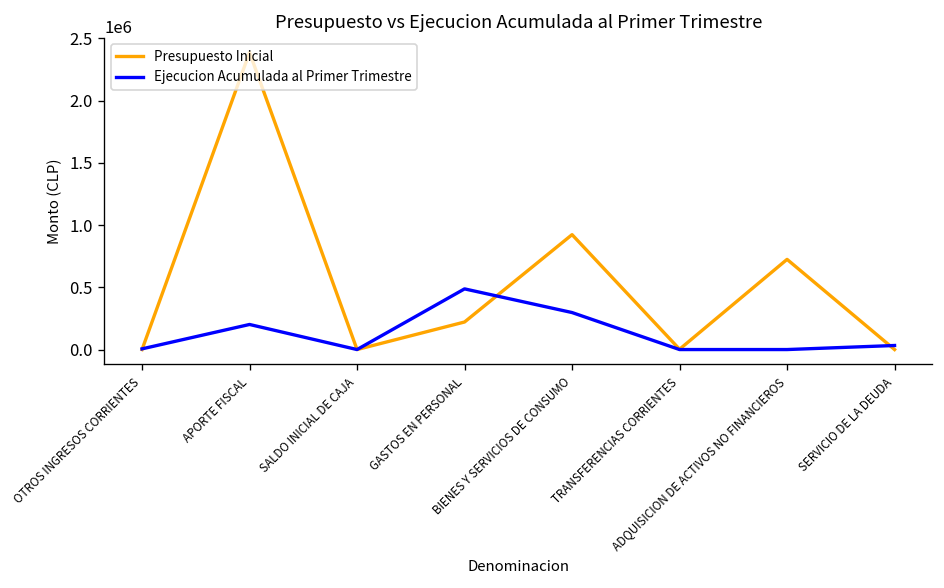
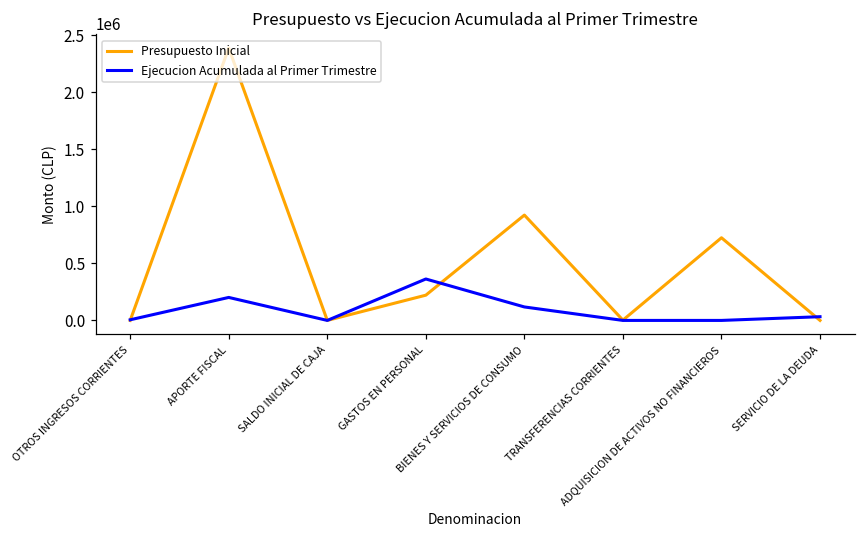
  {
    "Presupuesto Inicial": {
      "GASTOS EN PERSONAL": 220000,
      "BIENES Y SERVICIOS DE CONSUMO": 920000,
      "ADQUISICION DE ACTIVOS NO FINANCIEROS": 720000,
      "SERVICIO DE LA DEUDA": 0
    },
    "Ejecucion Acumulada al Primer Trimestre": {
      "APORTE FISCAL": 200000,
-     "GASTOS EN PERSONAL": 490000,
-     "BIENES Y SERVICIOS DE CONSUMO": 300000,
+     "GASTOS EN PERSONAL": 360000,
+     "BIENES Y SERVICIOS DE CONSUMO": 120000,
      "ADQUISICION DE ACTIVOS NO FINANCIEROS": 0,
      "SERVICIO DE LA DEUDA": 30000
    }
  }
